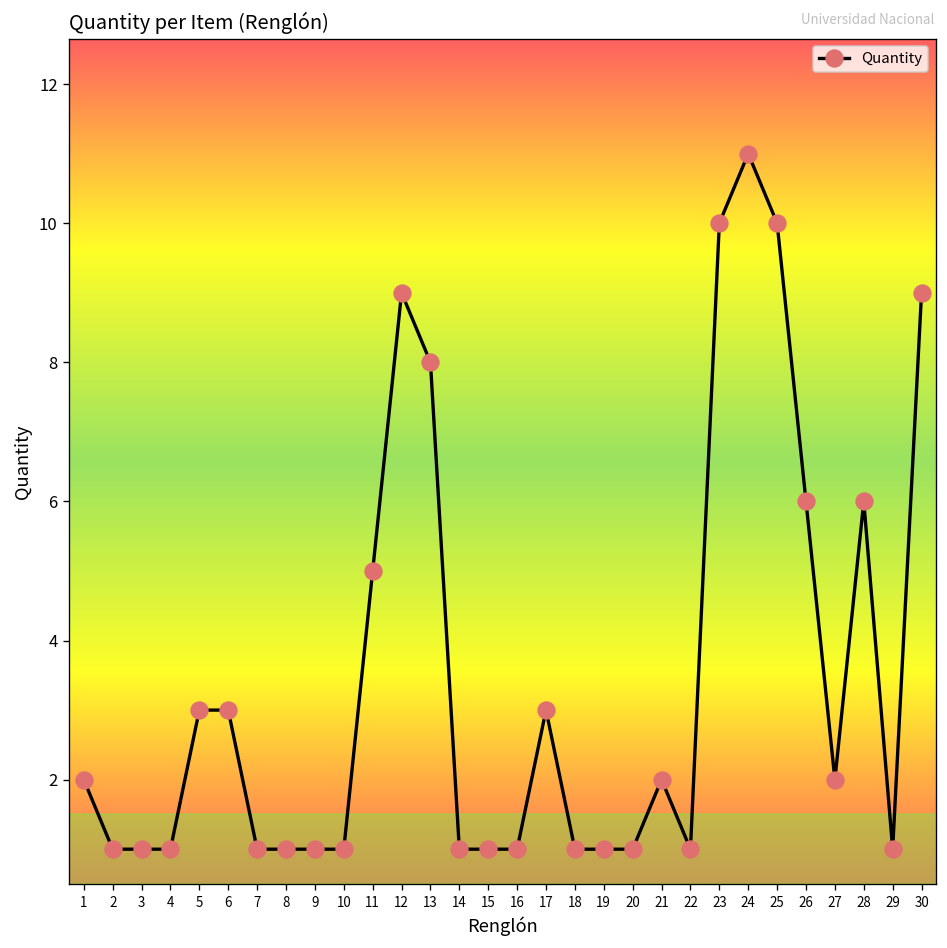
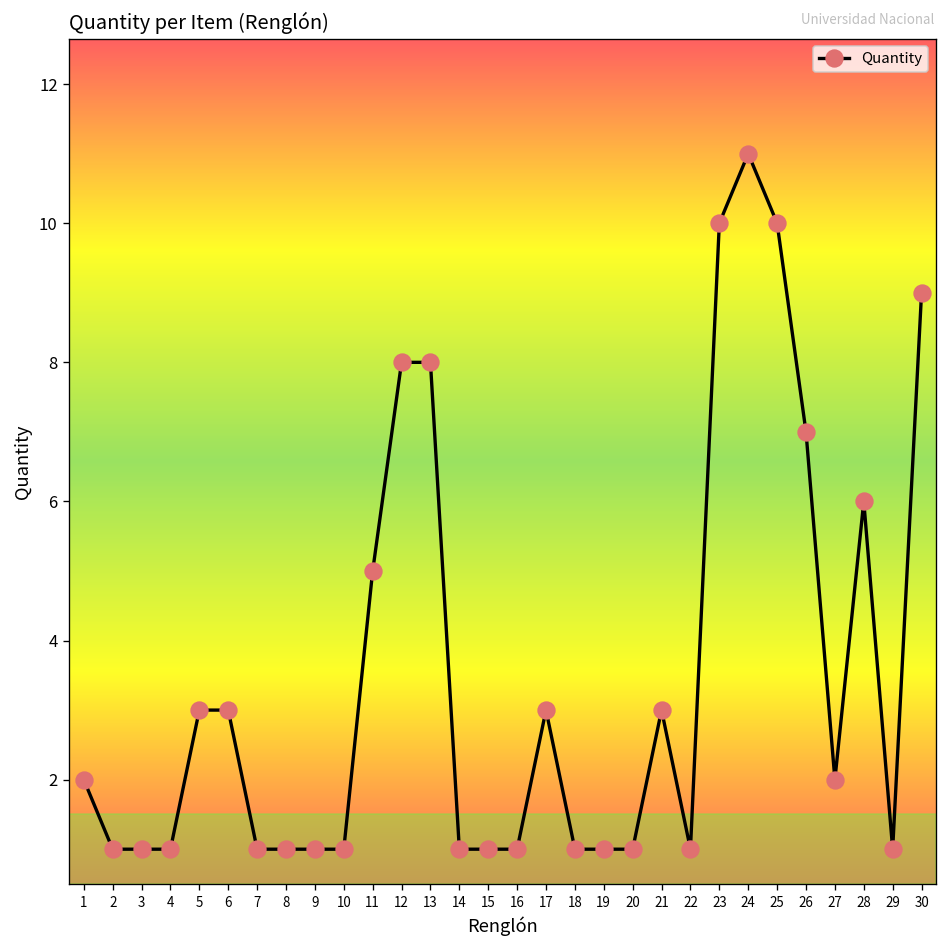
  {
    "1": 2,
    "5": 3,
    "6": 3,
    "11": 5,
-   "12": 9,
+   "12": 8,
    "13": 8,
    "17": 3,
-   "21": 2,
+   "21": 3,
    "23": 10,
    "24": 11,
    "25": 10,
-   "26": 6,
+   "26": 7,
    "27": 2,
    "28": 6,
    "30": 9
  }
